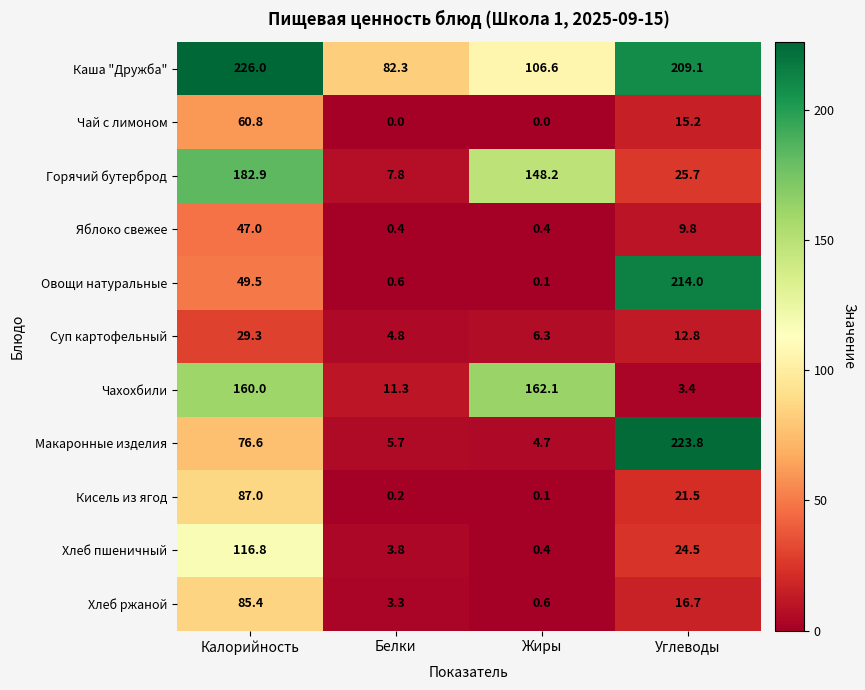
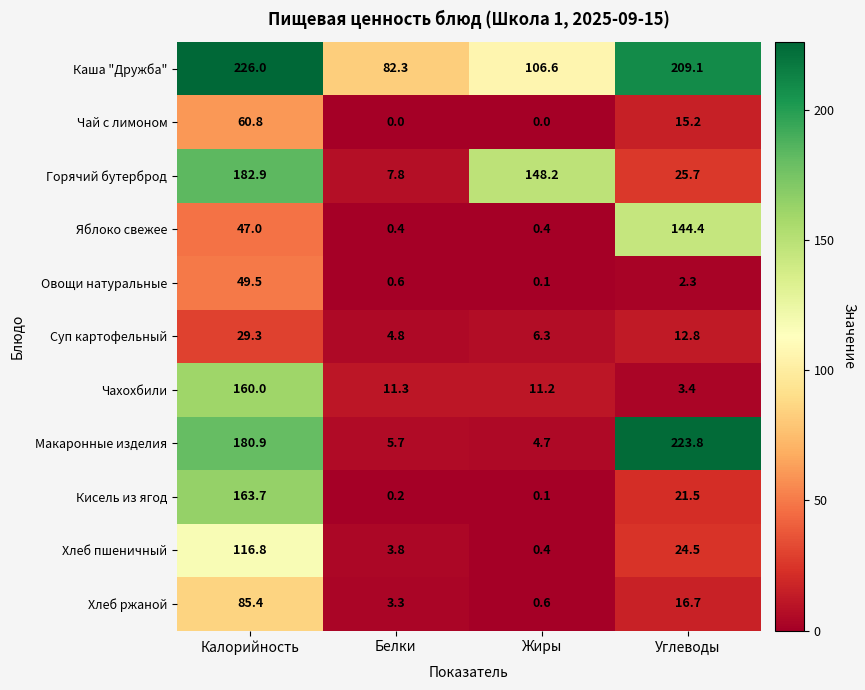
  {
    "Каша \"Дружба\"": {
      "Калорийность": 226.0,
      "Белки": 82.3,
      "Жиры": 106.6,
      "Углеводы": 209.1
    },
    "Чай с лимоном": {
      "Калорийность": 60.8,
      "Белки": 0.0,
      "Жиры": 0.0,
      "Углеводы": 15.2
    },
    "Горячий бутерброд": {
      "Калорийность": 182.9,
      "Белки": 7.8,
      "Жиры": 148.2,
      "Углеводы": 25.7
    },
    "Яблоко свежее": {
      "Калорийность": 47.0,
      "Белки": 0.4,
      "Жиры": 0.4,
-     "Углеводы": 9.8
+     "Углеводы": 144.4
    },
    "Овощи натуральные": {
      "Калорийность": 49.5,
      "Белки": 0.6,
      "Жиры": 0.1,
-     "Углеводы": 214.0
+     "Углеводы": 2.3
    },
    "Суп картофельный": {
      "Калорийность": 29.3,
      "Белки": 4.8,
      "Жиры": 6.3,
      "Углеводы": 12.8
    },
    "Чахохбили": {
      "Калорийность": 160.0,
      "Белки": 11.3,
-     "Жиры": 162.1,
+     "Жиры": 11.2,
      "Углеводы": 3.4
    },
    "Макаронные изделия": {
-     "Калорийность": 76.6,
+     "Калорийность": 180.9,
      "Белки": 5.7,
      "Жиры": 4.7,
      "Углеводы": 223.8
    },
    "Кисель из ягод": {
-     "Калорийность": 87.0,
+     "Калорийность": 163.7,
      "Белки": 0.2,
      "Жиры": 0.1,
      "Углеводы": 21.5
    },
    "Хлеб пшеничный": {
      "Калорийность": 116.8,
      "Белки": 3.8,
      "Жиры": 0.4,
      "Углеводы": 24.5
    },
    "Хлеб ржаной": {
      "Калорийность": 85.4,
      "Белки": 3.3,
      "Жиры": 0.6,
      "Углеводы": 16.7
    }
  }
